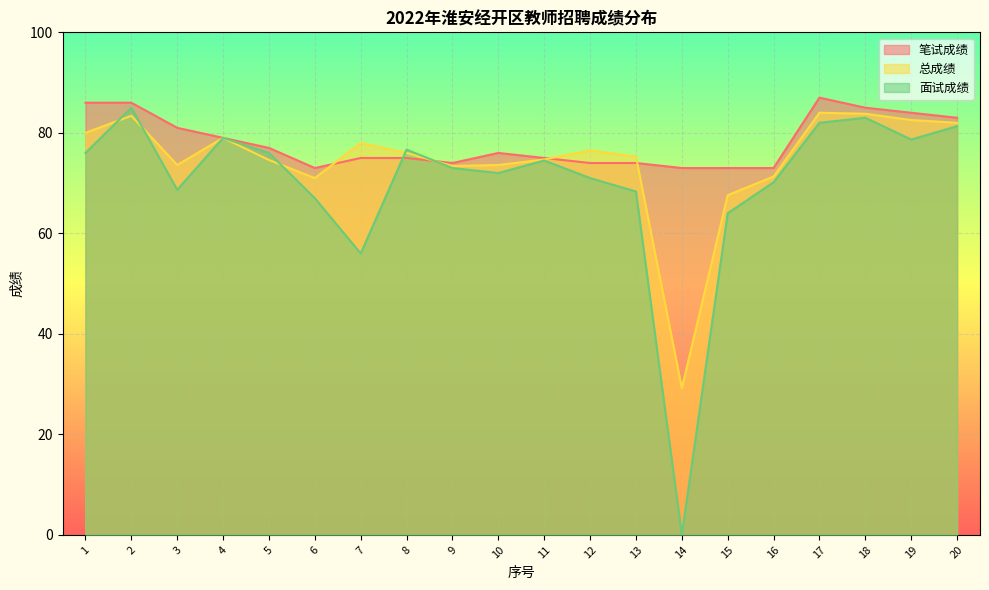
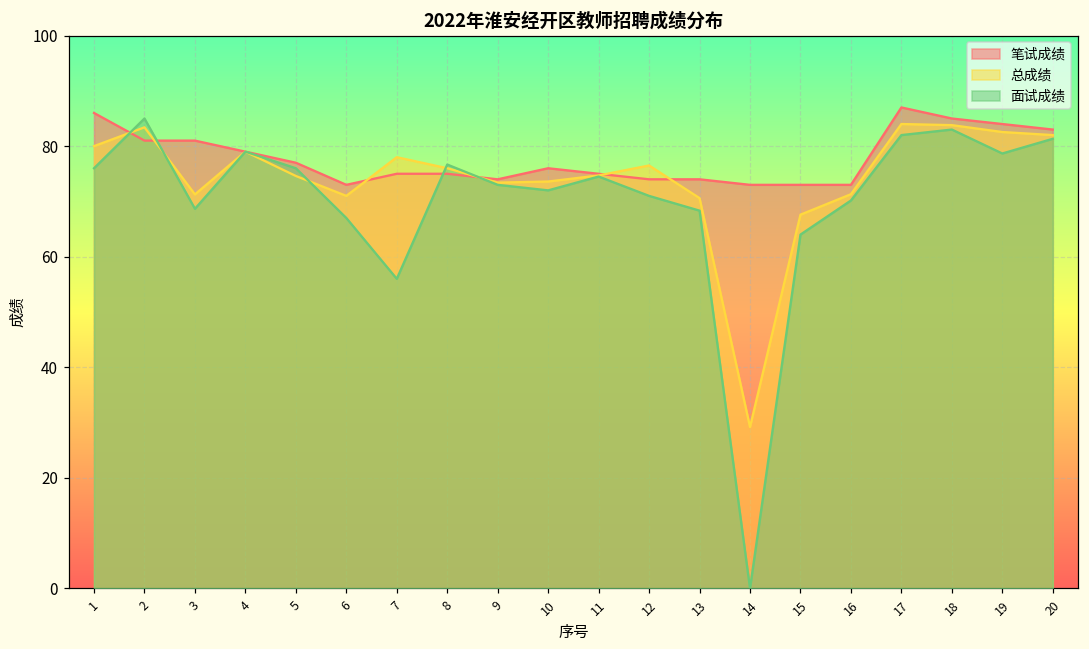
  {
    "笔试成绩": {
      "1": 86,
-     "2": 86,
+     "2": 81,
      "3": 81,
      "5": 77,
      "6": 73,
      "7": 75,
      "8": 75,
      "9": 74,
      "10": 76,
      "12": 74,
      "13": 74,
      "14": 73,
      "15": 73,
      "16": 73,
      "17": 87,
      "18": 85,
      "19": 84,
      "20": 83
    },
    "总成绩": {
      "1": 80,
      "2": 83,
-     "3": 74,
+     "3": 71,
      "5": 75,
      "6": 71,
      "7": 78,
      "8": 76,
      "10": 74,
      "12": 77,
-     "13": 75,
+     "13": 71,
      "14": 29,
      "15": 68,
      "16": 71,
      "17": 84,
      "18": 84,
      "19": 83,
      "20": 82
    },
    "面试成绩": {
      "1": 76,
      "2": 85,
      "3": 69,
      "5": 76,
      "6": 67,
      "7": 56,
      "8": 77,
      "10": 72,
      "12": 71,
      "13": 68,
      "14": 0,
      "15": 64,
      "16": 70,
      "17": 82,
      "18": 83,
      "19": 79,
      "20": 81
    }
  }
